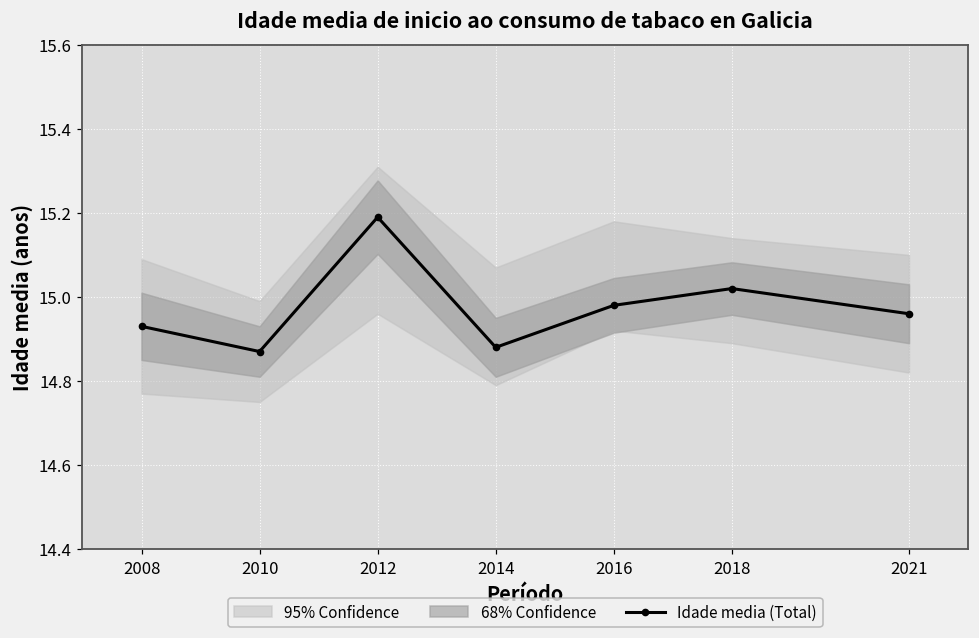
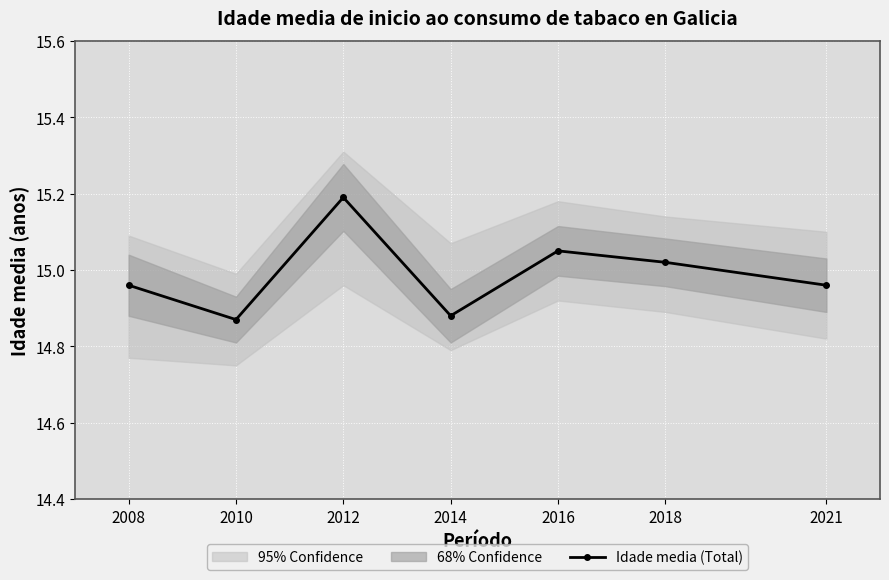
  {
    "Idade media (Total)": {
-     "2008": 14.93,
+     "2008": 14.96,
      "2010": 14.87,
      "2012": 15.19,
      "2014": 14.88,
-     "2016": 14.98,
+     "2016": 15.05,
      "2018": 15.02,
      "2021": 14.96
    }
  }
